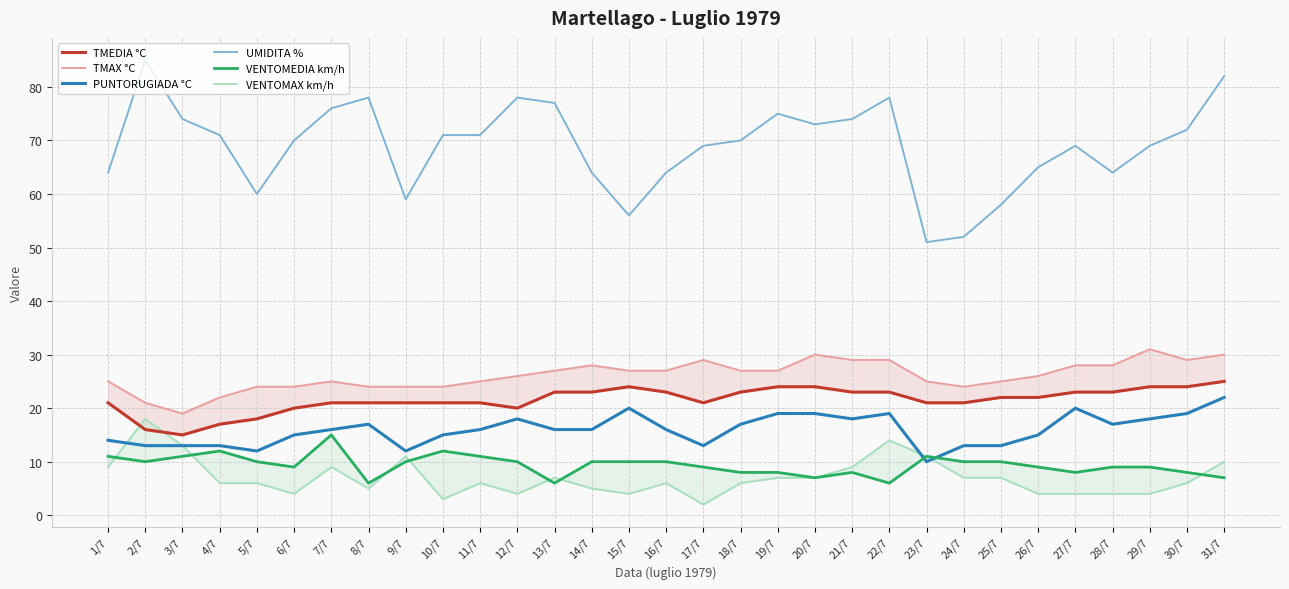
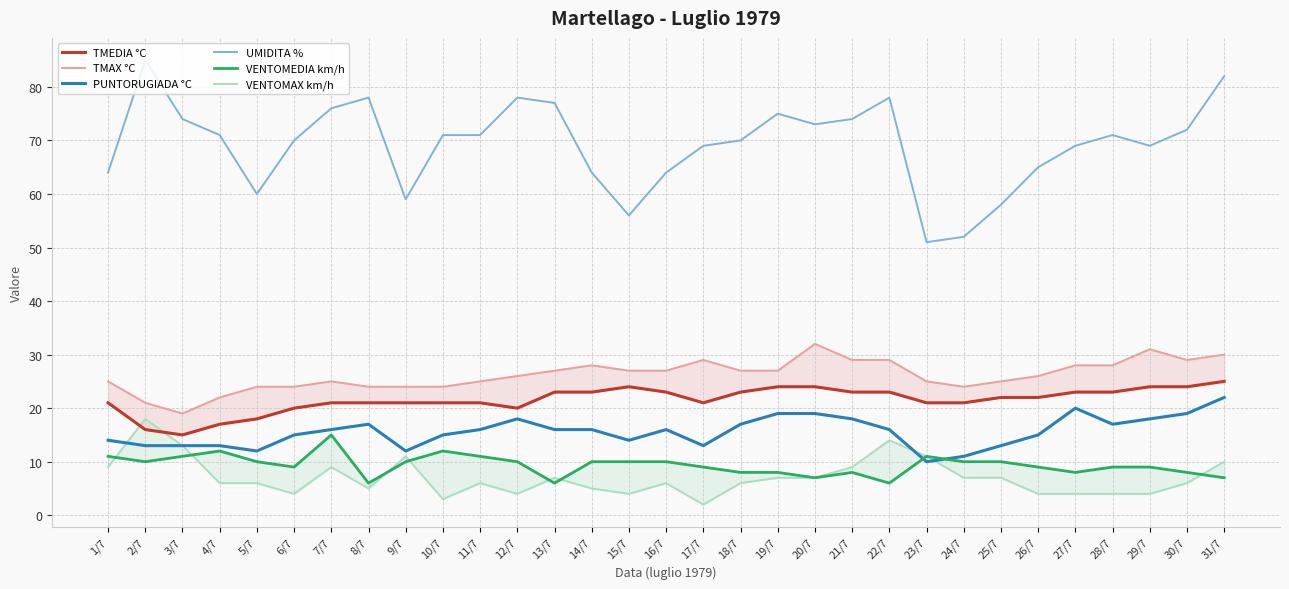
  {
    "TMEDIA °C": {
      "1/7": 21,
      "2/7": 16,
      "3/7": 15,
      "4/7": 17,
      "5/7": 18,
      "6/7": 20,
      "7/7": 21,
      "8/7": 21,
      "9/7": 21,
      "10/7": 21,
      "11/7": 21,
      "12/7": 20,
      "13/7": 23,
      "14/7": 23,
      "15/7": 24,
      "16/7": 23,
      "17/7": 21,
      "18/7": 23,
      "19/7": 24,
      "20/7": 24,
      "21/7": 23,
      "22/7": 23,
      "23/7": 21,
      "24/7": 21,
      "25/7": 22,
      "26/7": 22,
      "27/7": 23,
      "28/7": 23,
      "29/7": 24,
      "30/7": 24,
      "31/7": 25
    },
    "TMAX °C": {
      "1/7": 25,
      "2/7": 21,
      "3/7": 19,
      "4/7": 22,
      "5/7": 24,
      "6/7": 24,
      "7/7": 25,
      "8/7": 24,
      "9/7": 24,
      "10/7": 24,
      "11/7": 25,
      "12/7": 26,
      "13/7": 27,
      "14/7": 28,
      "15/7": 27,
      "16/7": 27,
      "17/7": 29,
      "18/7": 27,
      "19/7": 27,
-     "20/7": 30,
+     "20/7": 32,
      "21/7": 29,
      "22/7": 29,
      "23/7": 25,
      "24/7": 24,
      "25/7": 25,
      "26/7": 26,
      "27/7": 28,
      "28/7": 28,
      "29/7": 31,
      "30/7": 29,
      "31/7": 30
    },
    "PUNTORUGIADA °C": {
      "1/7": 14,
      "2/7": 13,
      "4/7": 13,
      "5/7": 12,
      "6/7": 15,
      "7/7": 16,
      "8/7": 17,
      "9/7": 12,
      "10/7": 15,
      "11/7": 16,
      "12/7": 18,
      "13/7": 16,
      "14/7": 16,
-     "15/7": 20,
+     "15/7": 14,
      "16/7": 16,
      "17/7": 13,
      "18/7": 17,
      "19/7": 19,
      "20/7": 19,
      "21/7": 18,
-     "22/7": 19,
+     "22/7": 16,
      "23/7": 10,
-     "24/7": 13,
+     "24/7": 11,
      "25/7": 13,
      "26/7": 15,
      "27/7": 20,
      "28/7": 17,
      "29/7": 18,
      "30/7": 19,
      "31/7": 22
    },
    "UMIDITA %": {
      "1/7": 64,
      "3/7": 74,
      "4/7": 71,
      "5/7": 60,
      "6/7": 70,
      "7/7": 76,
      "8/7": 78,
      "9/7": 59,
      "10/7": 71,
      "11/7": 71,
      "12/7": 78,
      "13/7": 77,
      "14/7": 64,
      "15/7": 56,
      "16/7": 64,
      "17/7": 69,
      "18/7": 70,
      "19/7": 75,
      "20/7": 73,
      "21/7": 74,
      "22/7": 78,
      "23/7": 51,
      "24/7": 52,
      "25/7": 58,
      "26/7": 65,
      "27/7": 69,
-     "28/7": 64,
+     "28/7": 71,
      "29/7": 69,
      "30/7": 72,
      "31/7": 82
    },
    "VENTOMEDIA km/h": {
      "2/7": 10,
      "3/7": 11,
      "9/7": 10,
      "13/7": 6,
      "21/7": 8,
      "22/7": 6,
      "31/7": 7
    }
  }
